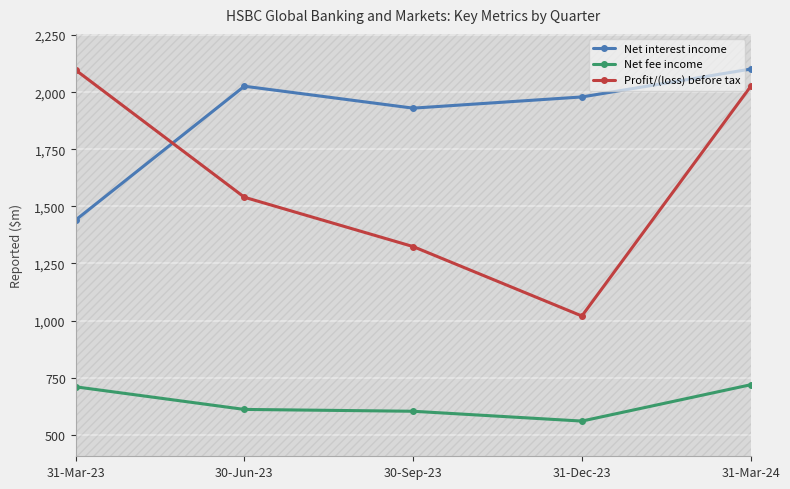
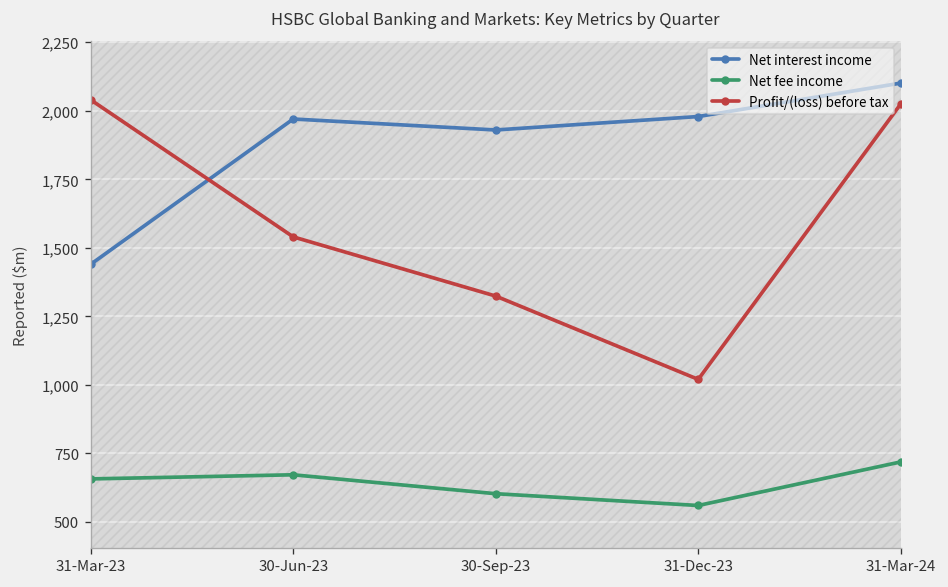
  {
    "Net interest income": {
      "31-Mar-23": "1,440",
-     "30-Jun-23": "2,030",
+     "30-Jun-23": "1,970",
      "30-Sep-23": "1,930",
      "31-Dec-23": "1,980",
      "31-Mar-24": "2,100"
    },
    "Net fee income": {
-     "31-Mar-23": "710",
-     "30-Jun-23": "610",
+     "31-Mar-23": "660",
+     "30-Jun-23": "670",
      "30-Sep-23": "600",
      "31-Dec-23": "560",
      "31-Mar-24": "720"
    },
    "Profit/(loss) before tax": {
-     "31-Mar-23": "2,100",
+     "31-Mar-23": "2,040",
      "30-Jun-23": "1,540",
      "30-Sep-23": "1,320",
      "31-Dec-23": "1,020",
      "31-Mar-24": "2,030"
    }
  }
